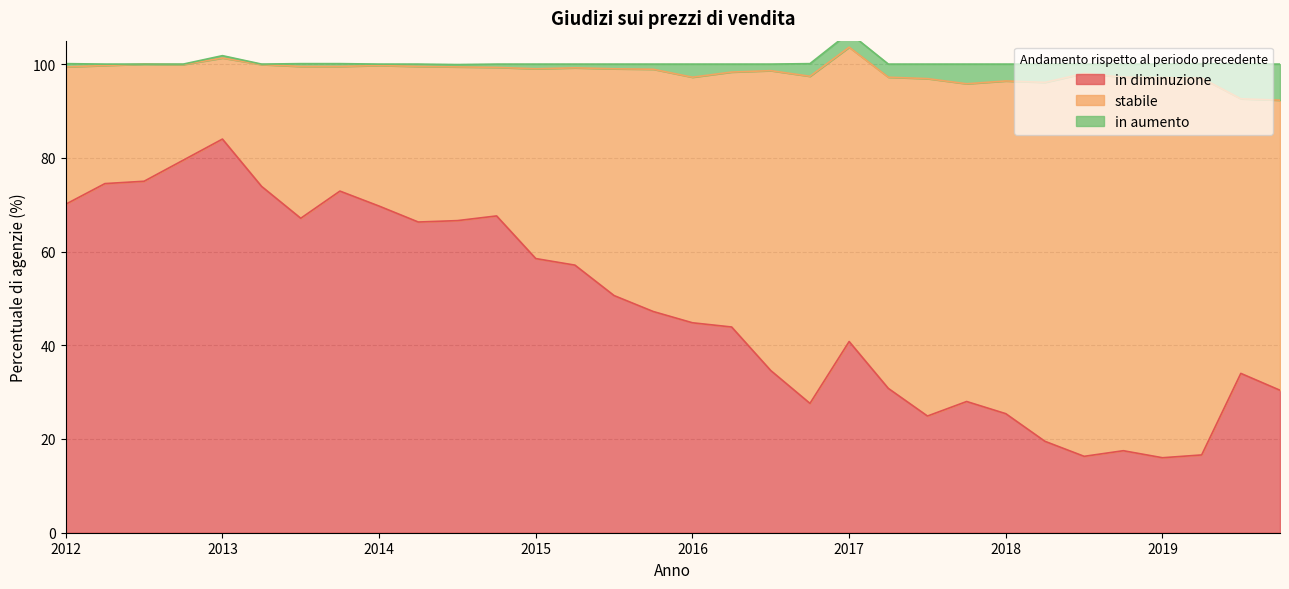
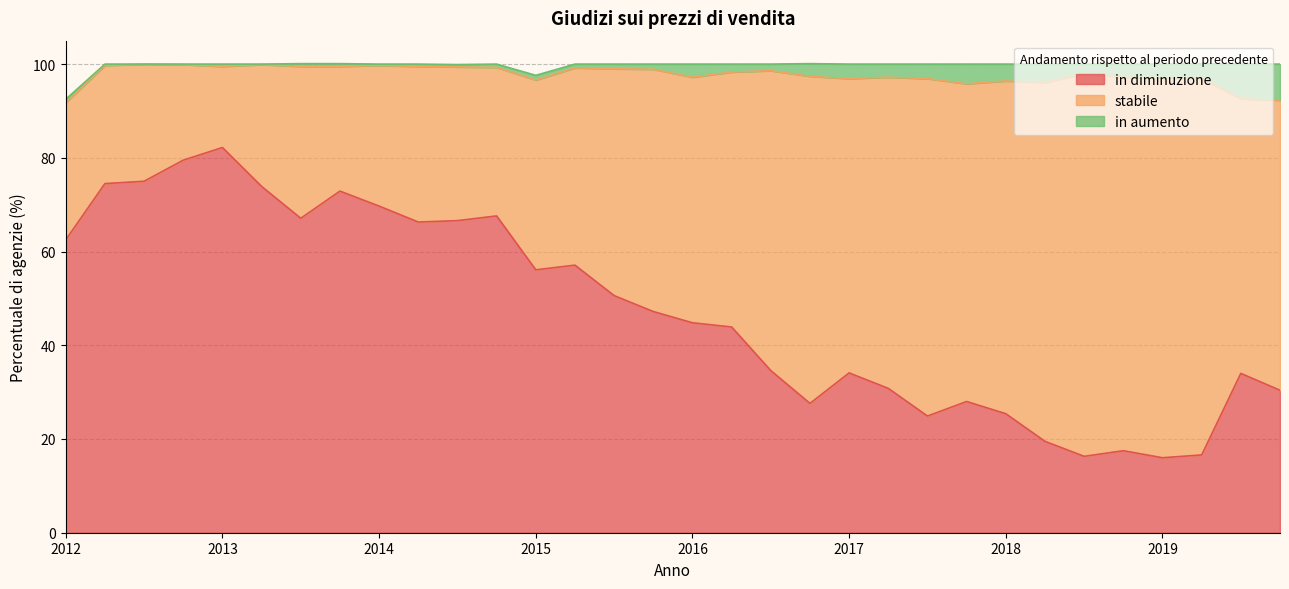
  {
    "in diminuzione": {
-     "2012": 70,
-     "2013": 84,
+     "2012": 63,
+     "2013": 82,
      "2014": 70,
-     "2015": 59,
+     "2015": 56,
      "2016": 45,
-     "2017": 41,
+     "2017": 34,
      "2018": 25,
      "2019": 16
    },
    "stabile": {
      "2012": 29,
      "2015": 40,
      "2016": 52,
      "2017": 63,
      "2018": 71
    },
    "in aumento": {
      "2012": 1,
      "2015": 1,
      "2016": 3,
      "2018": 4
    }
  }
